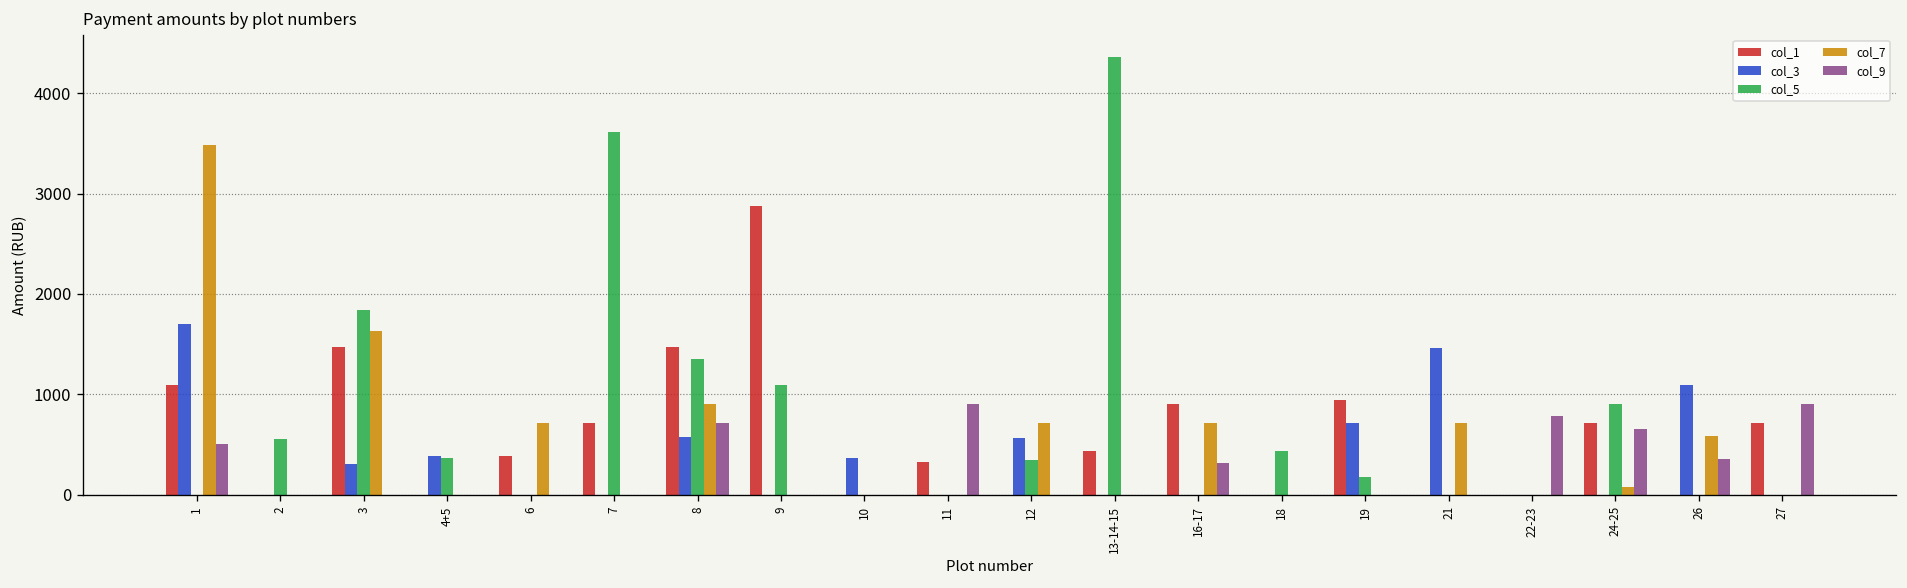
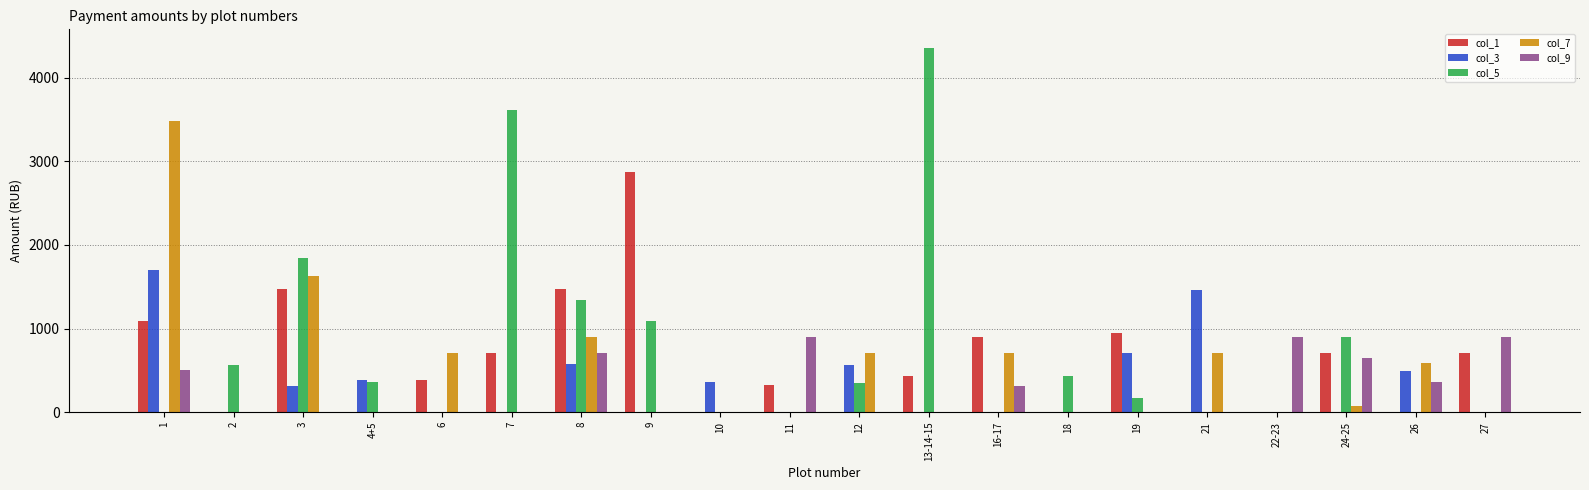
  {
    "col_1": {
      "1": 1100,
      "2": 0,
      "3": 1500,
      "4+5": 0,
      "6": 400,
      "7": 700,
      "8": 1500,
      "9": 2900,
      "10": 0,
      "11": 300,
      "12": 0,
      "13-14-15": 400,
      "16-17": 900,
      "18": 0,
      "19": 900,
      "21": 0,
      "22-23": 0,
      "24-25": 700,
      "26": 0,
      "27": 700
    },
    "col_3": {
      "1": 1700,
      "2": 0,
      "3": 300,
      "4+5": 400,
      "6": 0,
      "7": 0,
      "8": 600,
      "9": 0,
      "10": 400,
      "11": 0,
      "12": 600,
      "13-14-15": 0,
      "16-17": 0,
      "18": 0,
      "19": 700,
      "21": 1500,
      "22-23": 0,
      "24-25": 0,
-     "26": 1100,
+     "26": 500,
      "27": 0
    },
    "col_5": {
      "1": 0,
      "2": 600,
      "3": 1800,
      "4+5": 400,
      "6": 0,
      "7": 3600,
      "8": 1300,
      "9": 1100,
      "10": 0,
      "11": 0,
      "12": 300,
      "13-14-15": 4400,
      "16-17": 0,
      "18": 400,
      "19": 200,
      "21": 0,
      "22-23": 0,
      "24-25": 900,
      "26": 0,
      "27": 0
    },
    "col_7": {
      "1": 3500,
      "2": 0,
      "3": 1600,
      "4+5": 0,
      "6": 700,
      "7": 0,
      "8": 900,
      "9": 0,
      "10": 0,
      "11": 0,
      "12": 700,
      "13-14-15": 0,
      "16-17": 700,
      "18": 0,
      "19": 0,
      "21": 700,
      "22-23": 0,
      "24-25": 100,
      "26": 600,
      "27": 0
    },
    "col_9": {
      "1": 500,
      "2": 0,
      "3": 0,
      "4+5": 0,
      "6": 0,
      "7": 0,
      "8": 700,
      "9": 0,
      "10": 0,
      "11": 900,
      "12": 0,
      "13-14-15": 0,
      "16-17": 300,
      "18": 0,
      "19": 0,
      "21": 0,
-     "22-23": 800,
+     "22-23": 900,
      "24-25": 700,
      "26": 400,
      "27": 900
    }
  }
